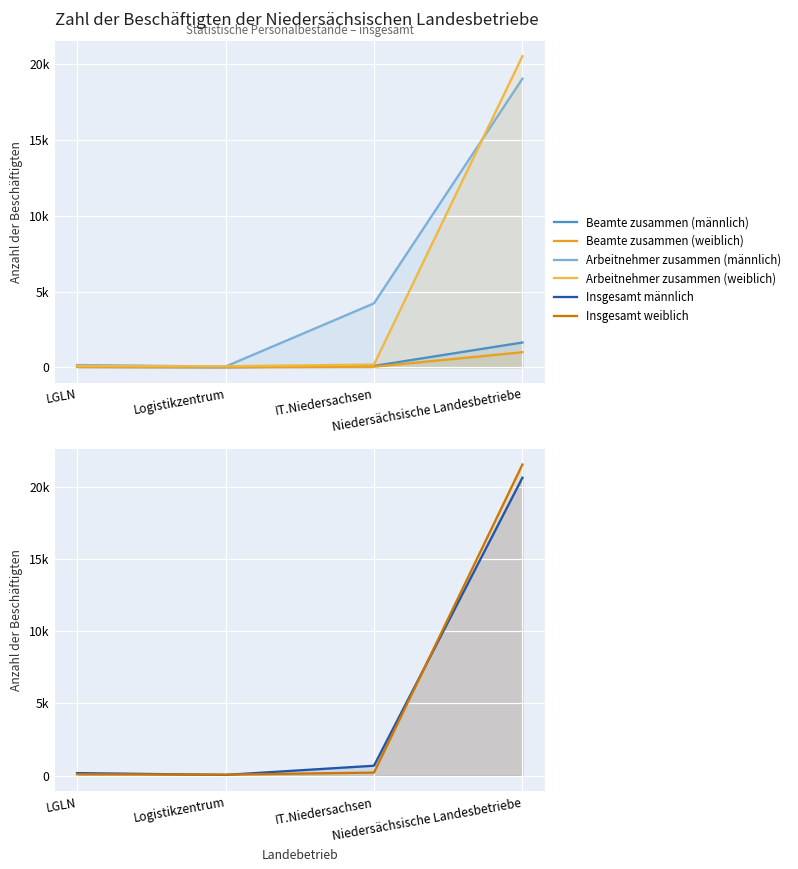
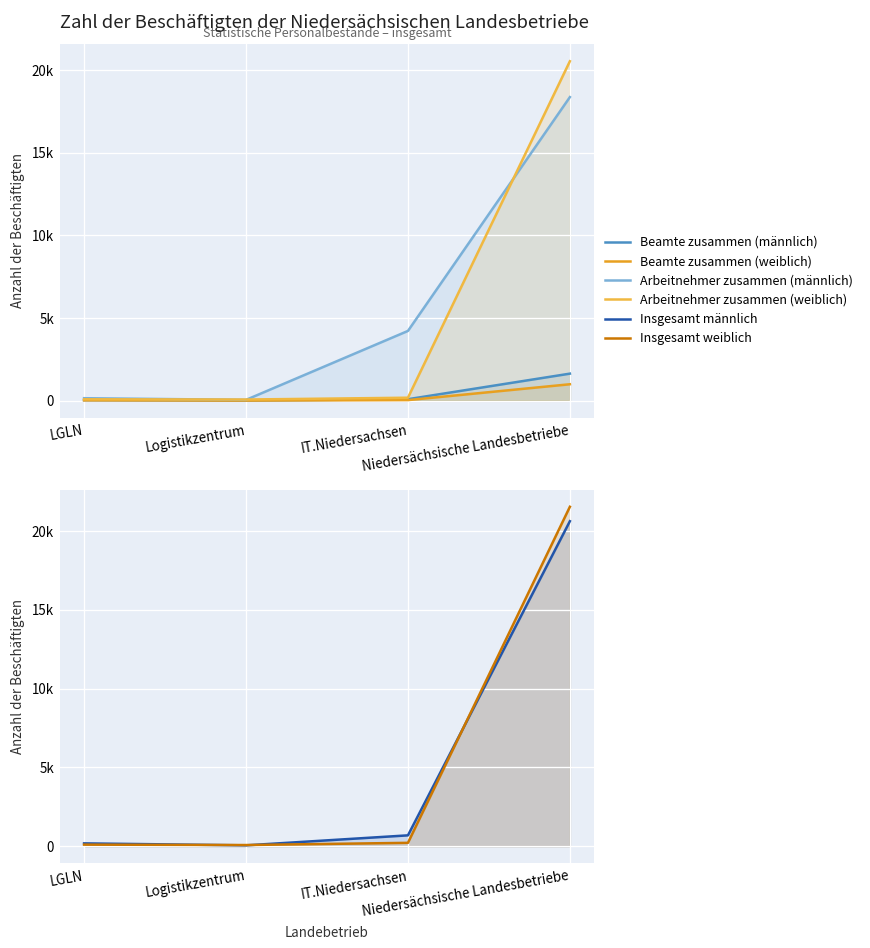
  {
    "Zahl der Beschäftigten der Niedersächsischen Landesbetriebe": {
      "Beamte zusammen (männlich)": {
        "Niedersächsische Landesbetriebe": 1600
      },
      "Arbeitnehmer zusammen (männlich)": {
        "IT.Niedersachsen": 4200,
-       "Niedersächsische Landesbetriebe": 19100
+       "Niedersächsische Landesbetriebe": 18400
      }
    }
  }
